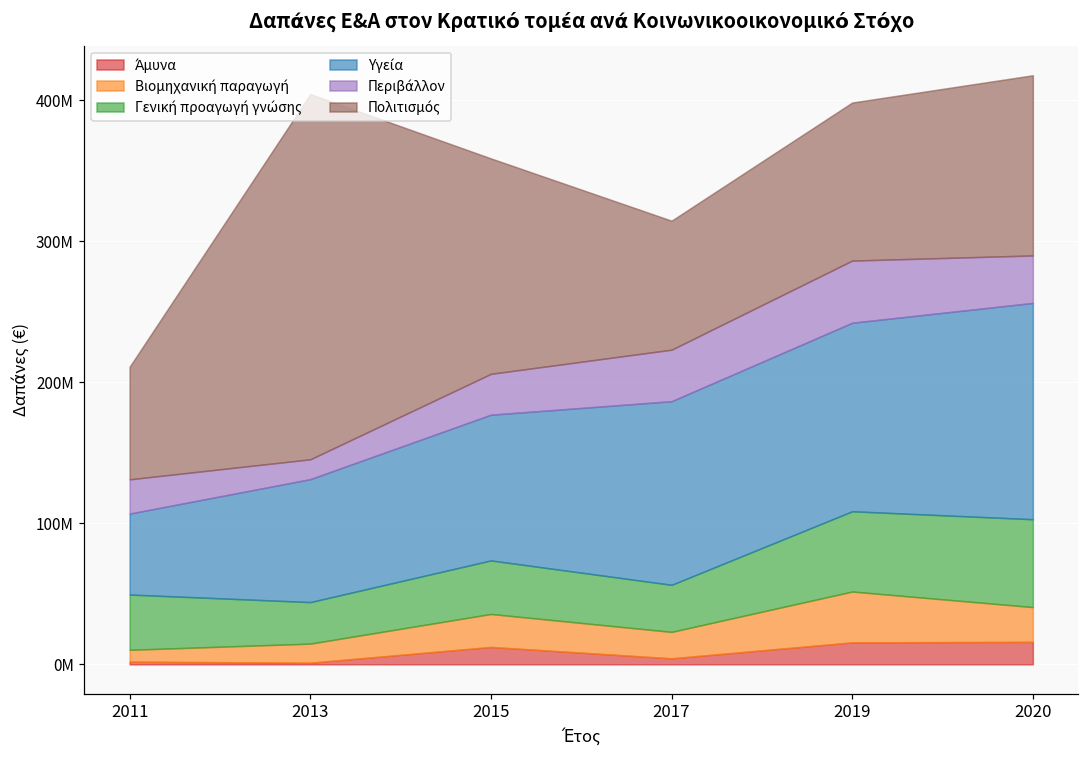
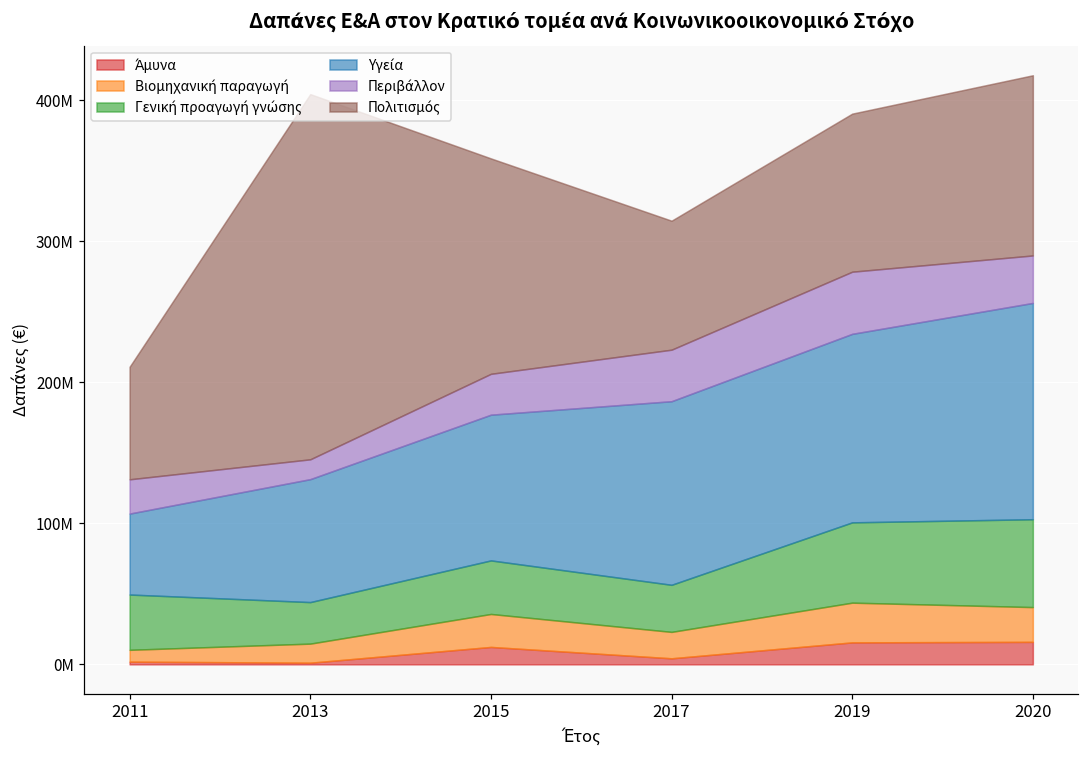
  {
    "Άμυνα": {
      "2015": 12000000,
      "2017": 4000000,
      "2019": 16000000,
      "2020": 16000000
    },
    "Βιομηχανική παραγωγή": {
      "2011": 8000000,
      "2013": 14000000,
      "2015": 23000000,
      "2017": 19000000,
-     "2019": 36000000,
+     "2019": 28000000,
      "2020": 25000000
    },
    "Γενική προαγωγή γνώσης": {
      "2011": 39000000,
      "2013": 29000000,
      "2015": 38000000,
      "2017": 33000000,
      "2019": 57000000,
      "2020": 62000000
    },
    "Υγεία": {
      "2011": 57000000,
      "2013": 87000000,
      "2015": 103000000,
      "2017": 130000000,
      "2019": 134000000,
      "2020": 153000000
    },
    "Περιβάλλον": {
      "2011": 24000000,
      "2013": 14000000,
      "2015": 29000000,
      "2017": 37000000,
      "2019": 44000000,
      "2020": 34000000
    },
    "Πολιτισμός": {
      "2011": 80000000,
      "2015": 153000000,
      "2017": 91000000,
      "2019": 112000000,
      "2020": 128000000
    }
  }
